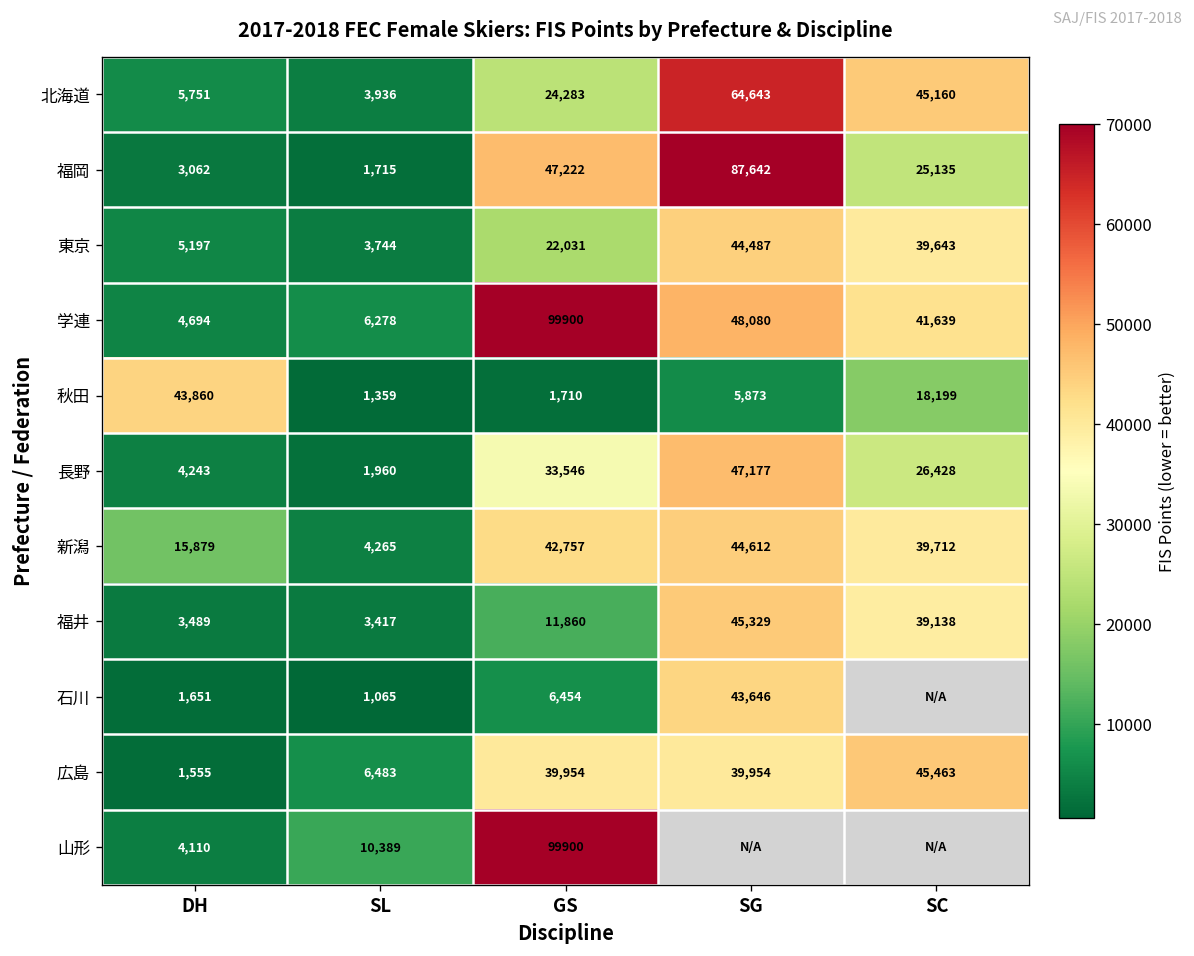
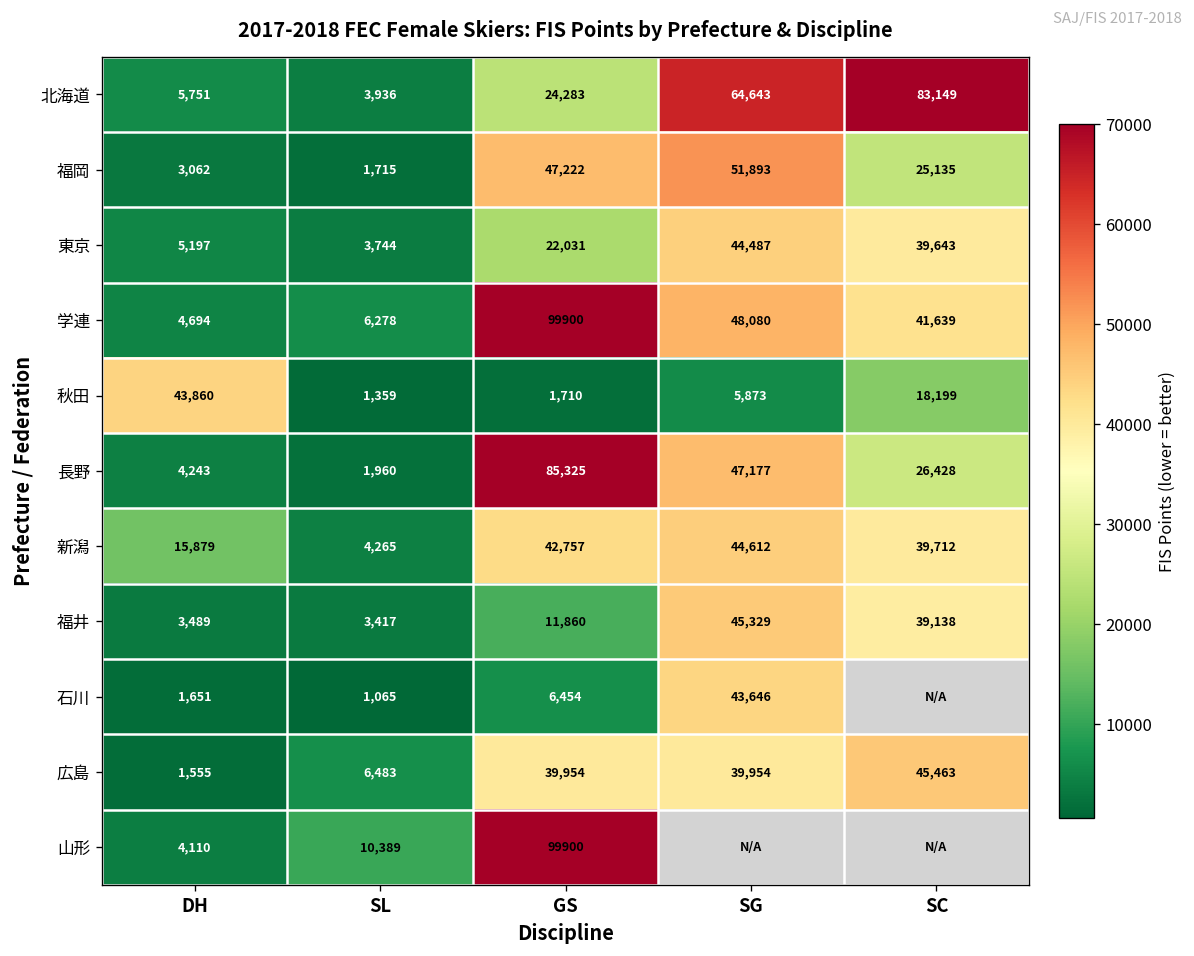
  {
    "北海道": {
      "DH": "5,751",
      "SL": "3,936",
      "GS": "24,283",
      "SG": "64,643",
-     "SC": "45,160"
+     "SC": "83,149"
    },
    "福岡": {
      "DH": "3,062",
      "SL": "1,715",
      "GS": "47,222",
-     "SG": "87,642",
+     "SG": "51,893",
      "SC": "25,135"
    },
    "東京": {
      "DH": "5,197",
      "SL": "3,744",
      "GS": "22,031",
      "SG": "44,487",
      "SC": "39,643"
    },
    "学連": {
      "DH": "4,694",
      "SL": "6,278",
      "GS": "99900",
      "SG": "48,080",
      "SC": "41,639"
    },
    "秋田": {
      "DH": "43,860",
      "SL": "1,359",
      "GS": "1,710",
      "SG": "5,873",
      "SC": "18,199"
    },
    "長野": {
      "DH": "4,243",
      "SL": "1,960",
-     "GS": "33,546",
+     "GS": "85,325",
      "SG": "47,177",
      "SC": "26,428"
    },
    "新潟": {
      "DH": "15,879",
      "SL": "4,265",
      "GS": "42,757",
      "SG": "44,612",
      "SC": "39,712"
    },
    "福井": {
      "DH": "3,489",
      "SL": "3,417",
      "GS": "11,860",
      "SG": "45,329",
      "SC": "39,138"
    },
    "石川": {
      "DH": "1,651",
      "SL": "1,065",
      "GS": "6,454",
      "SG": "43,646"
    },
    "広島": {
      "DH": "1,555",
      "SL": "6,483",
      "GS": "39,954",
      "SG": "39,954",
      "SC": "45,463"
    },
    "山形": {
      "DH": "4,110",
      "SL": "10,389",
      "GS": "99900"
    }
  }
